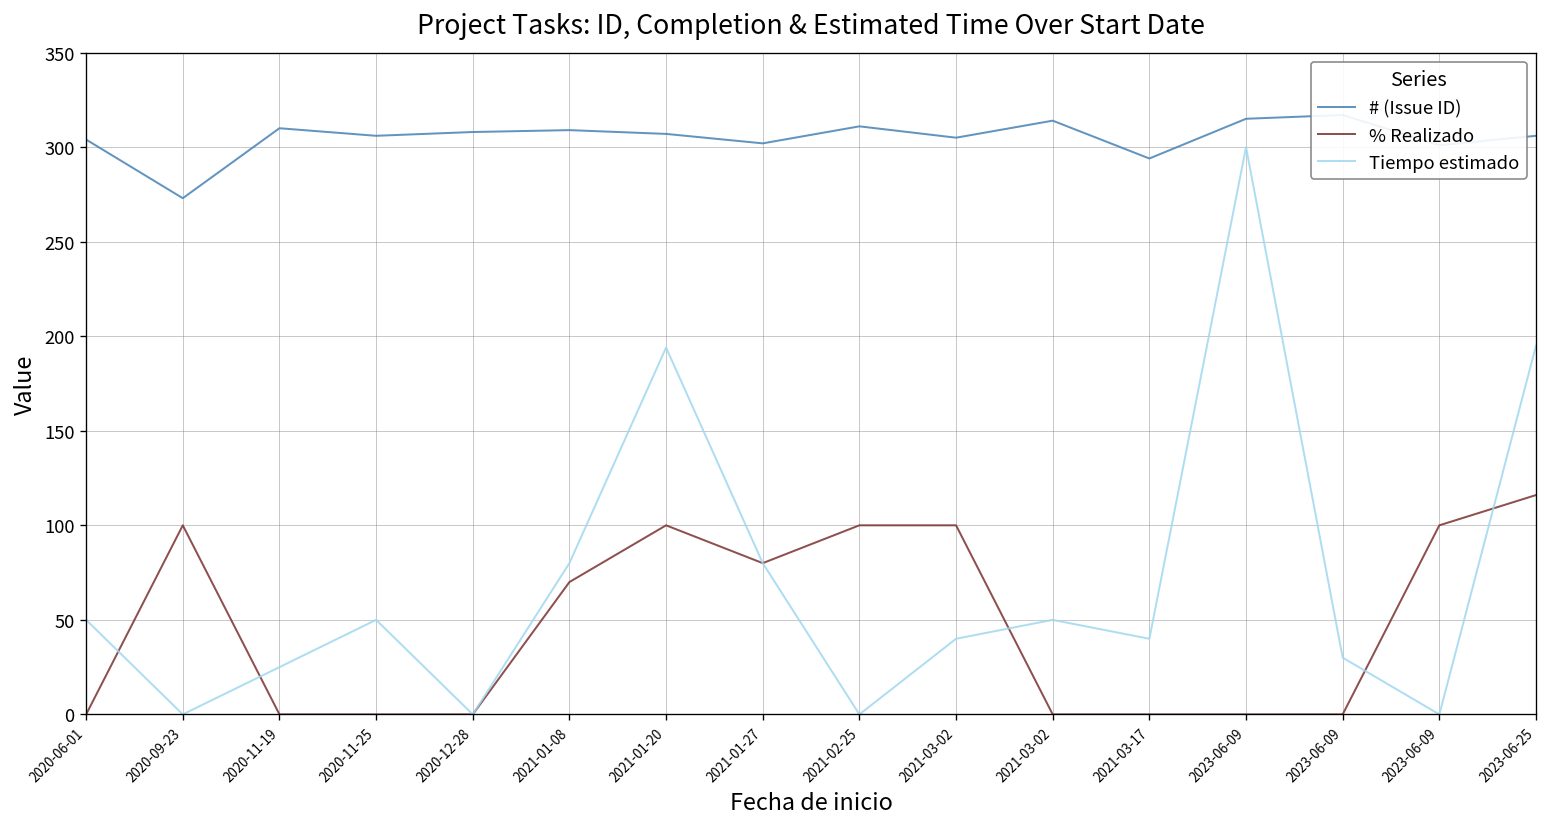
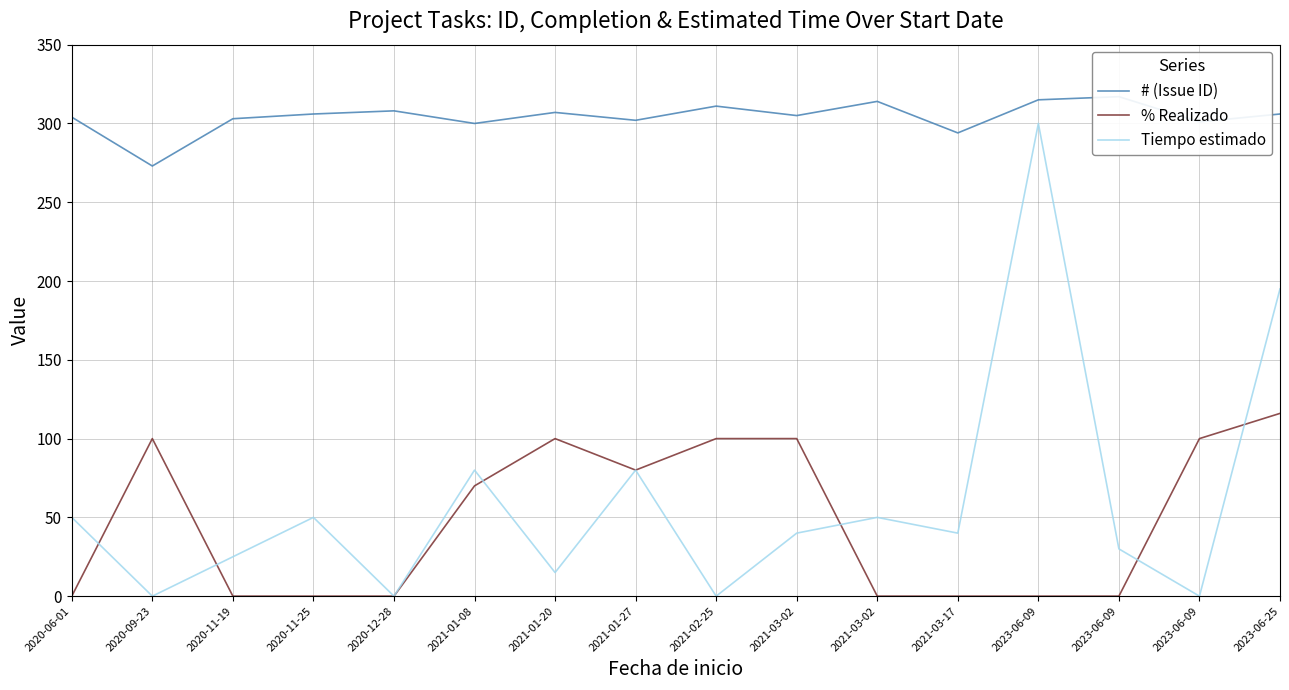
  {
    "# (Issue ID)": {
      "2020-06-01": 304,
      "2020-09-23": 273,
-     "2020-11-19": 310,
+     "2020-11-19": 303,
      "2020-11-25": 306,
      "2020-12-28": 308,
-     "2021-01-08": 309,
+     "2021-01-08": 300,
      "2021-01-20": 307,
      "2021-01-27": 302,
      "2021-02-25": 311,
      "2021-03-17": 294,
      "2023-06-25": 306
    },
    "% Realizado": {
      "2020-06-01": 0,
      "2020-09-23": 100,
      "2020-11-19": 0,
      "2020-11-25": 0,
      "2021-01-08": 70,
      "2021-01-20": 100,
      "2021-02-25": 100,
      "2021-03-17": 0,
      "2023-06-25": 116
    },
    "Tiempo estimado": {
      "2020-06-01": 50,
      "2020-09-23": 0,
      "2020-11-19": 25,
      "2020-11-25": 50,
      "2021-01-08": 80,
-     "2021-01-20": 194,
+     "2021-01-20": 15,
      "2021-02-25": 0,
      "2021-03-17": 40,
      "2023-06-25": 195
    }
  }
